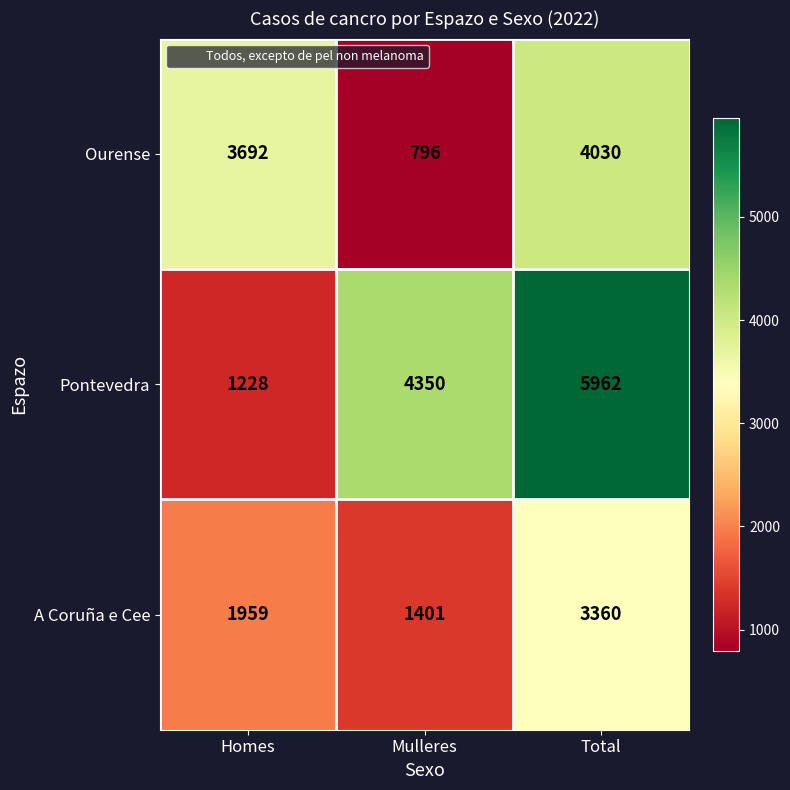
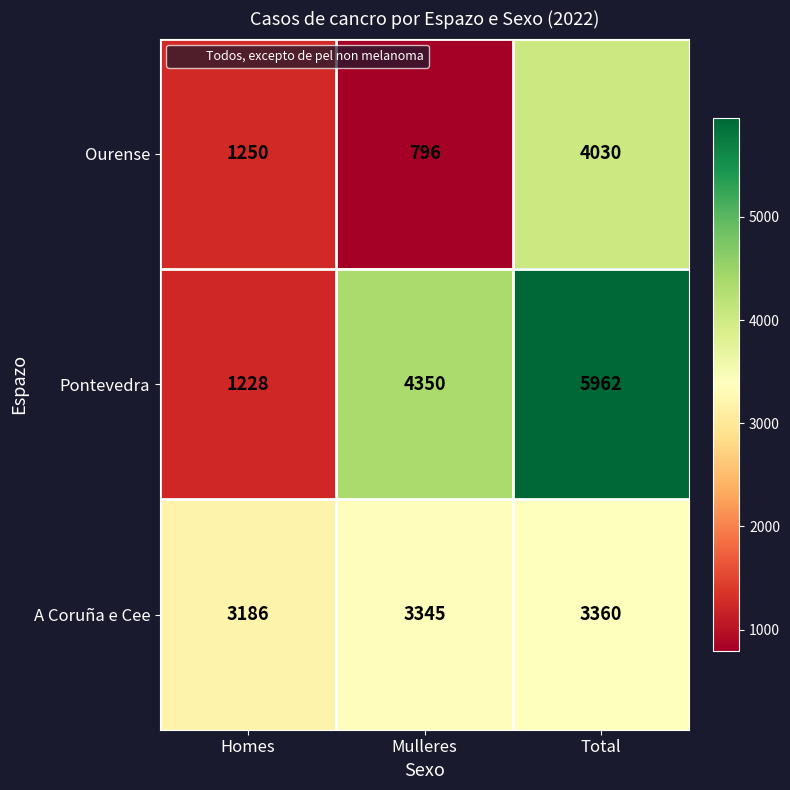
  {
    "Ourense": {
-     "Homes": 3692,
+     "Homes": 1250,
      "Mulleres": 796,
      "Total": 4030
    },
    "Pontevedra": {
      "Homes": 1228,
      "Mulleres": 4350,
      "Total": 5962
    },
    "A Coruña e Cee": {
-     "Homes": 1959,
-     "Mulleres": 1401,
+     "Homes": 3186,
+     "Mulleres": 3345,
      "Total": 3360
    }
  }
